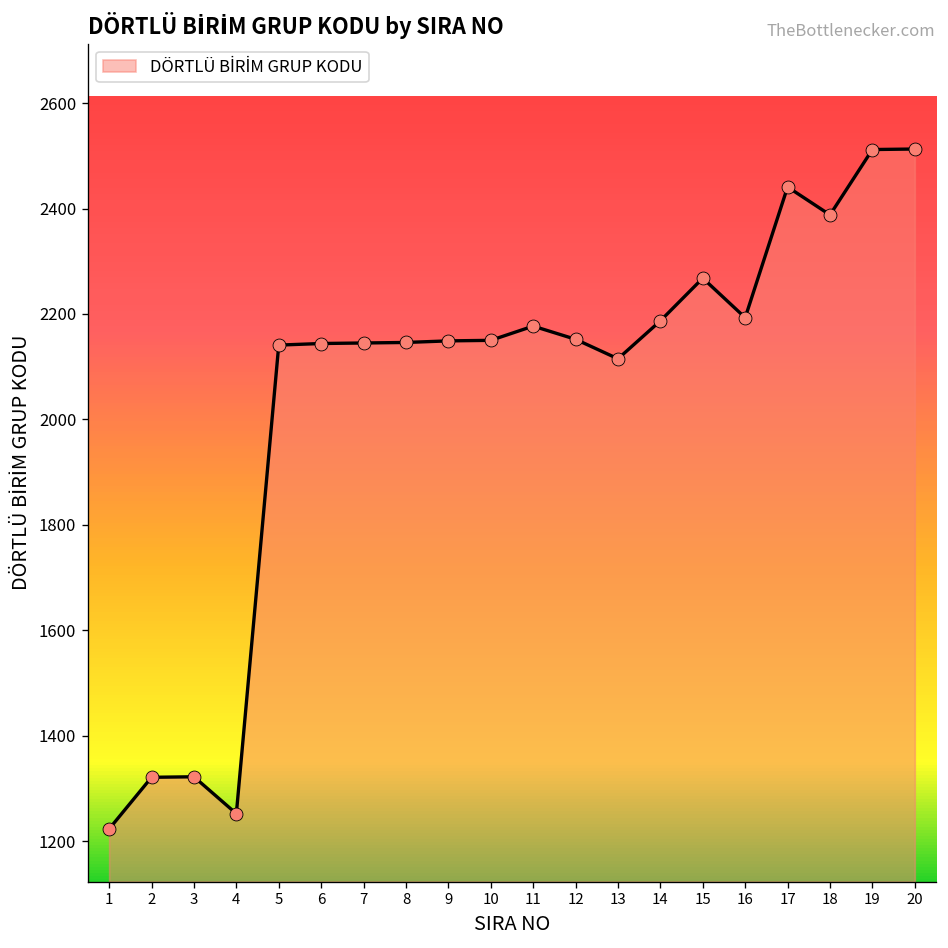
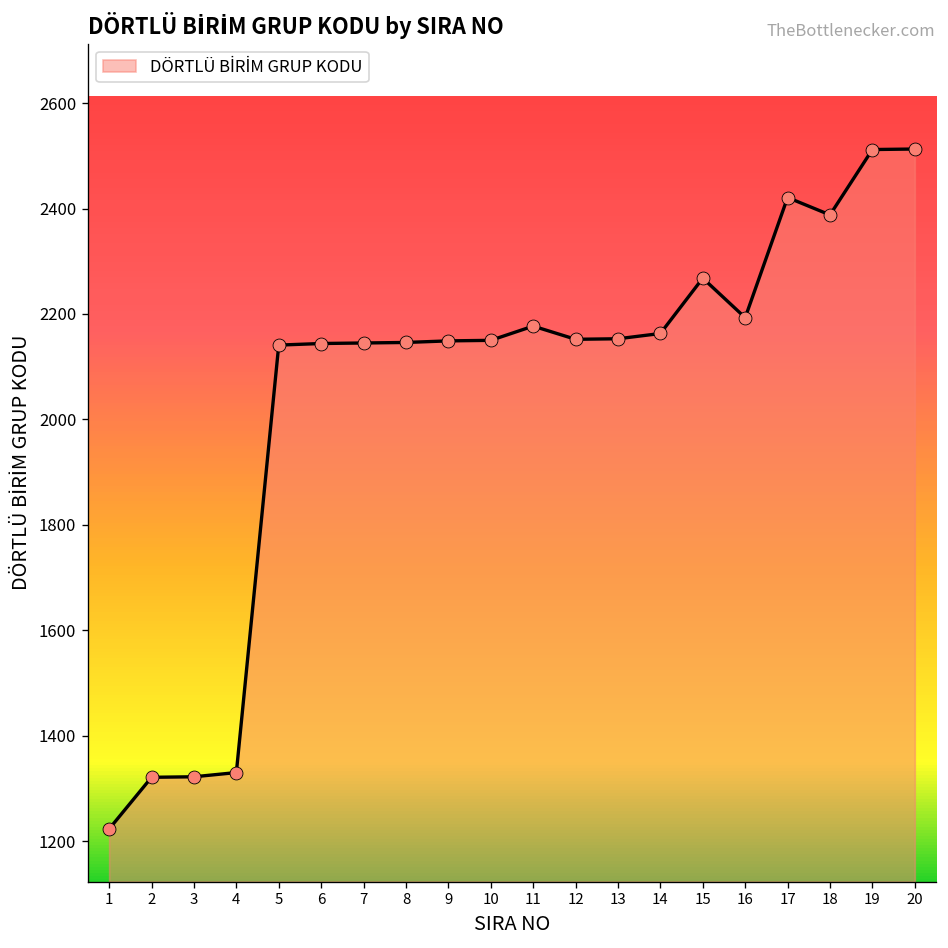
  {
    "1": 1220,
    "2": 1320,
    "3": 1320,
-   "4": 1250,
+   "4": 1330,
    "5": 2140,
    "6": 2140,
    "7": 2150,
    "8": 2150,
    "9": 2150,
    "10": 2150,
    "11": 2180,
    "12": 2150,
-   "13": 2120,
-   "14": 2190,
+   "13": 2150,
+   "14": 2160,
    "15": 2270,
    "16": 2190,
-   "17": 2440,
+   "17": 2420,
    "18": 2390,
    "19": 2510,
    "20": 2510
  }
